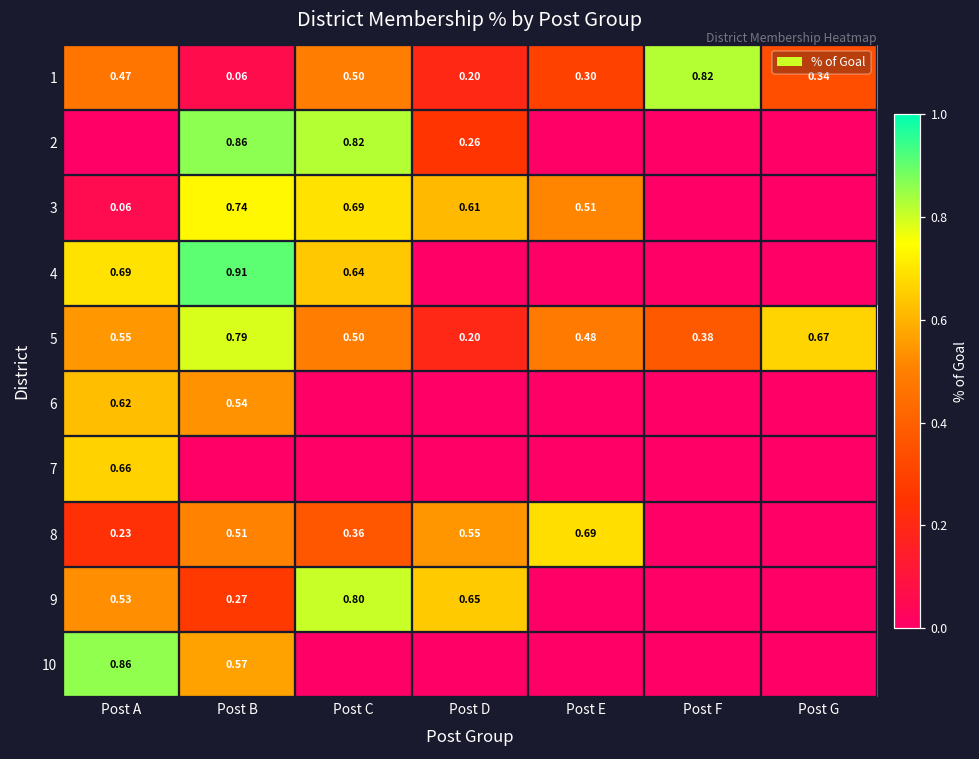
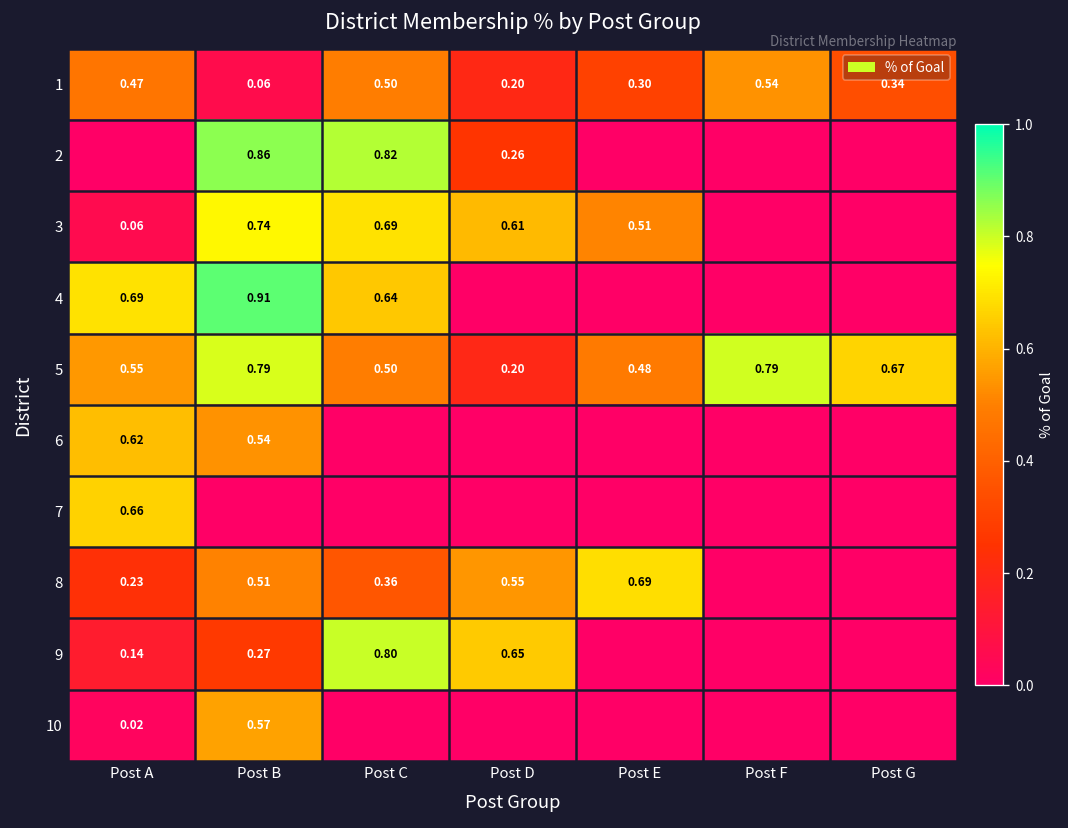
  {
    "1": {
      "Post A": 0.47,
      "Post B": 0.06,
      "Post C": 0.50,
      "Post D": 0.20,
      "Post E": 0.30,
-     "Post F": 0.82,
+     "Post F": 0.54,
      "Post G": 0.34
    },
    "2": {
      "Post B": 0.86,
      "Post C": 0.82,
      "Post D": 0.26
    },
    "3": {
      "Post A": 0.06,
      "Post B": 0.74,
      "Post C": 0.69,
      "Post D": 0.61,
      "Post E": 0.51
    },
    "4": {
      "Post A": 0.69,
      "Post B": 0.91,
      "Post C": 0.64
    },
    "5": {
      "Post A": 0.55,
      "Post B": 0.79,
      "Post C": 0.50,
      "Post D": 0.20,
      "Post E": 0.48,
-     "Post F": 0.38,
+     "Post F": 0.79,
      "Post G": 0.67
    },
    "6": {
      "Post A": 0.62,
      "Post B": 0.54
    },
    "7": {
      "Post A": 0.66
    },
    "8": {
      "Post A": 0.23,
      "Post B": 0.51,
      "Post C": 0.36,
      "Post D": 0.55,
      "Post E": 0.69
    },
    "9": {
-     "Post A": 0.53,
+     "Post A": 0.14,
      "Post B": 0.27,
      "Post C": 0.80,
      "Post D": 0.65
    },
    "10": {
-     "Post A": 0.86,
+     "Post A": 0.02,
      "Post B": 0.57
    }
  }
